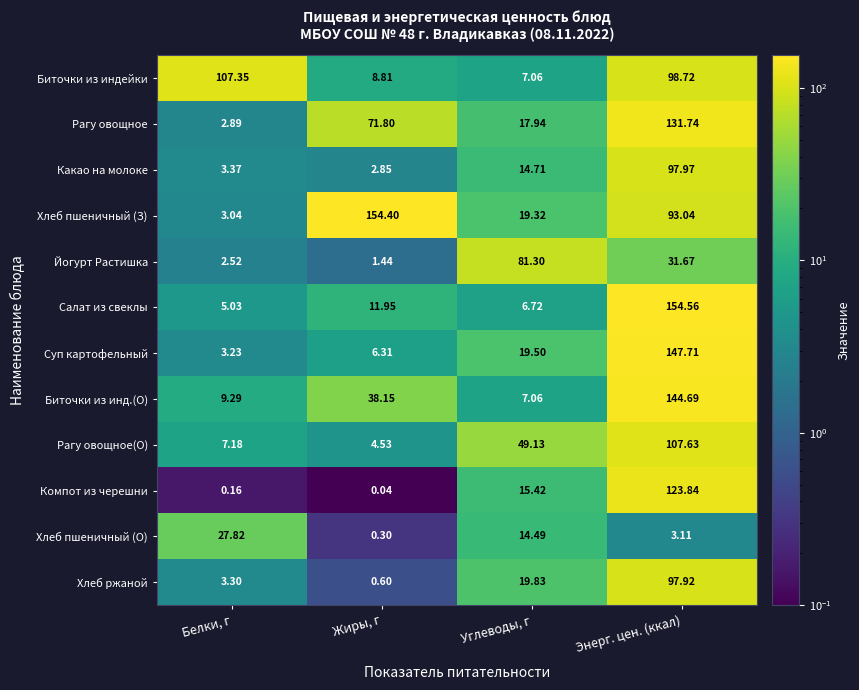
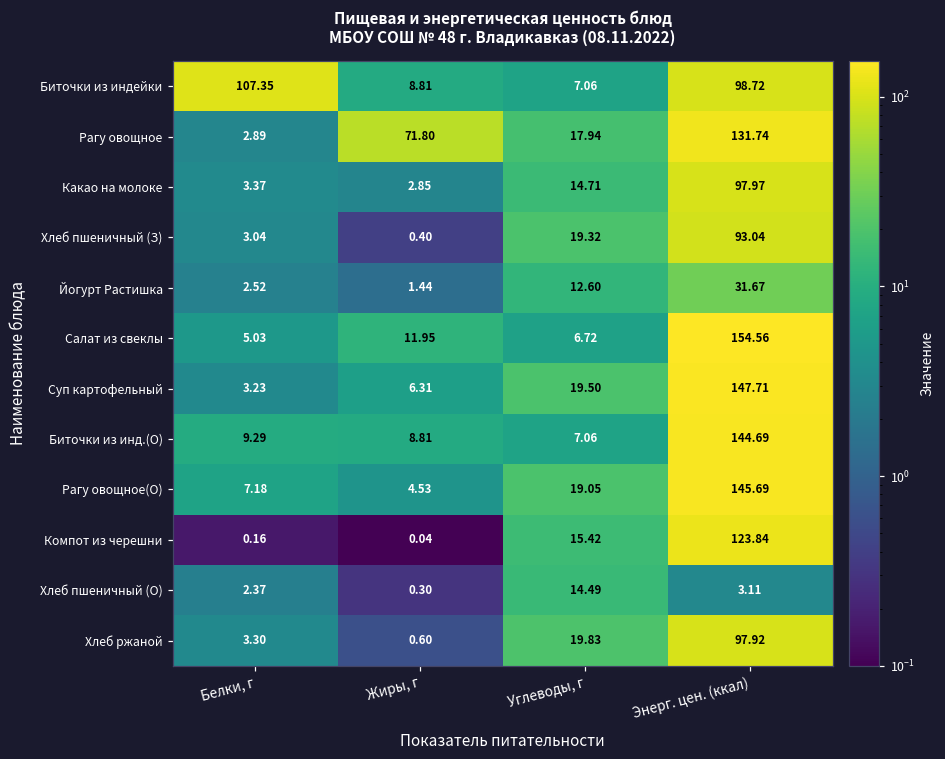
  {
    "Биточки из индейки": {
      "Белки, г": 107.35,
      "Жиры, г": 8.81,
      "Углеводы, г": 7.06,
      "Энерг. цен. (ккал)": 98.72
    },
    "Рагу овощное": {
      "Белки, г": 2.89,
      "Жиры, г": 71.80,
      "Углеводы, г": 17.94,
      "Энерг. цен. (ккал)": 131.74
    },
    "Какао на молоке": {
      "Белки, г": 3.37,
      "Жиры, г": 2.85,
      "Углеводы, г": 14.71,
      "Энерг. цен. (ккал)": 97.97
    },
    "Хлеб пшеничный (З)": {
      "Белки, г": 3.04,
-     "Жиры, г": 154.40,
+     "Жиры, г": 0.40,
      "Углеводы, г": 19.32,
      "Энерг. цен. (ккал)": 93.04
    },
    "Йогурт Растишка": {
      "Белки, г": 2.52,
      "Жиры, г": 1.44,
-     "Углеводы, г": 81.30,
+     "Углеводы, г": 12.60,
      "Энерг. цен. (ккал)": 31.67
    },
    "Салат из свеклы": {
      "Белки, г": 5.03,
      "Жиры, г": 11.95,
      "Углеводы, г": 6.72,
      "Энерг. цен. (ккал)": 154.56
    },
    "Суп картофельный": {
      "Белки, г": 3.23,
      "Жиры, г": 6.31,
      "Углеводы, г": 19.50,
      "Энерг. цен. (ккал)": 147.71
    },
    "Биточки из инд.(О)": {
      "Белки, г": 9.29,
-     "Жиры, г": 38.15,
+     "Жиры, г": 8.81,
      "Углеводы, г": 7.06,
      "Энерг. цен. (ккал)": 144.69
    },
    "Рагу овощное(О)": {
      "Белки, г": 7.18,
      "Жиры, г": 4.53,
-     "Углеводы, г": 49.13,
-     "Энерг. цен. (ккал)": 107.63
+     "Углеводы, г": 19.05,
+     "Энерг. цен. (ккал)": 145.69
    },
    "Компот из черешни": {
      "Белки, г": 0.16,
      "Жиры, г": 0.04,
      "Углеводы, г": 15.42,
      "Энерг. цен. (ккал)": 123.84
    },
    "Хлеб пшеничный (О)": {
-     "Белки, г": 27.82,
+     "Белки, г": 2.37,
      "Жиры, г": 0.30,
      "Углеводы, г": 14.49,
      "Энерг. цен. (ккал)": 3.11
    },
    "Хлеб ржаной": {
      "Белки, г": 3.30,
      "Жиры, г": 0.60,
      "Углеводы, г": 19.83,
      "Энерг. цен. (ккал)": 97.92
    }
  }
